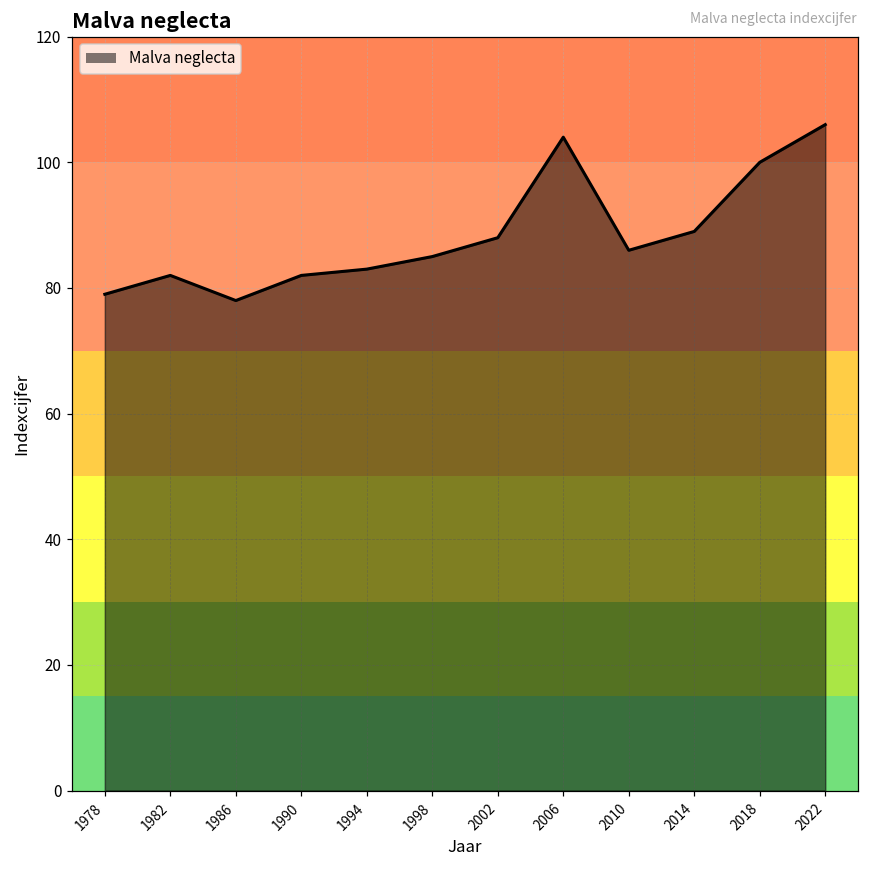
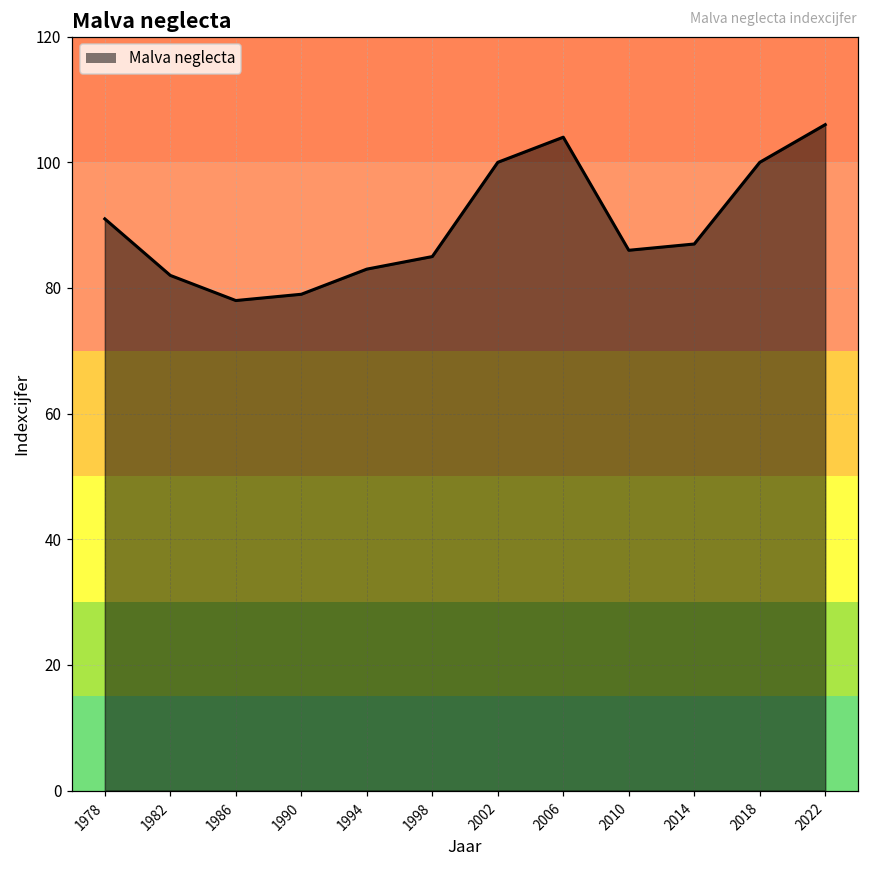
  {
-   "1978": 79,
+   "1978": 91,
    "1982": 82,
    "1986": 78,
-   "1990": 82,
+   "1990": 79,
    "1994": 83,
    "1998": 85,
-   "2002": 88,
+   "2002": 100,
    "2006": 104,
    "2010": 86,
-   "2014": 89,
+   "2014": 87,
    "2018": 100,
    "2022": 106
  }
